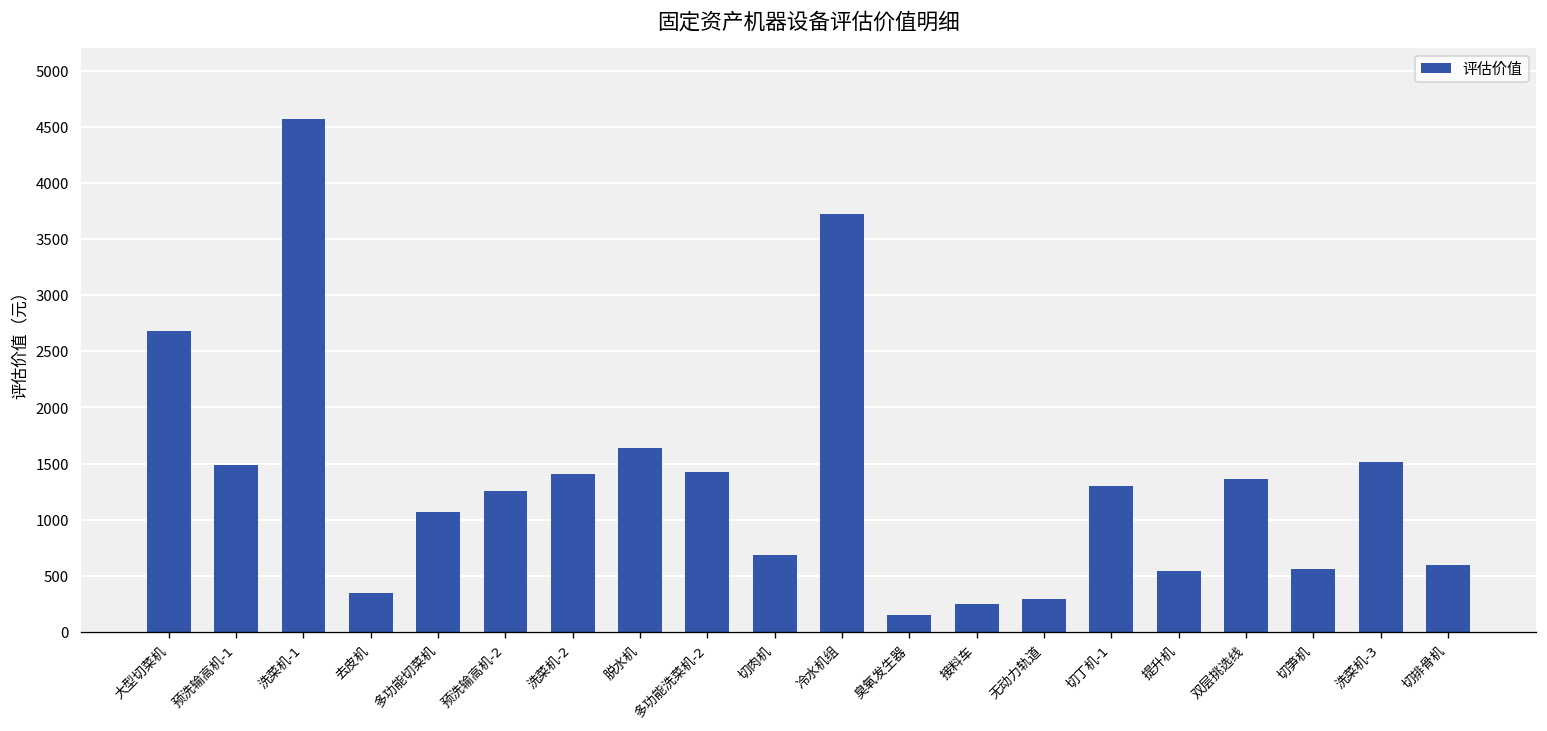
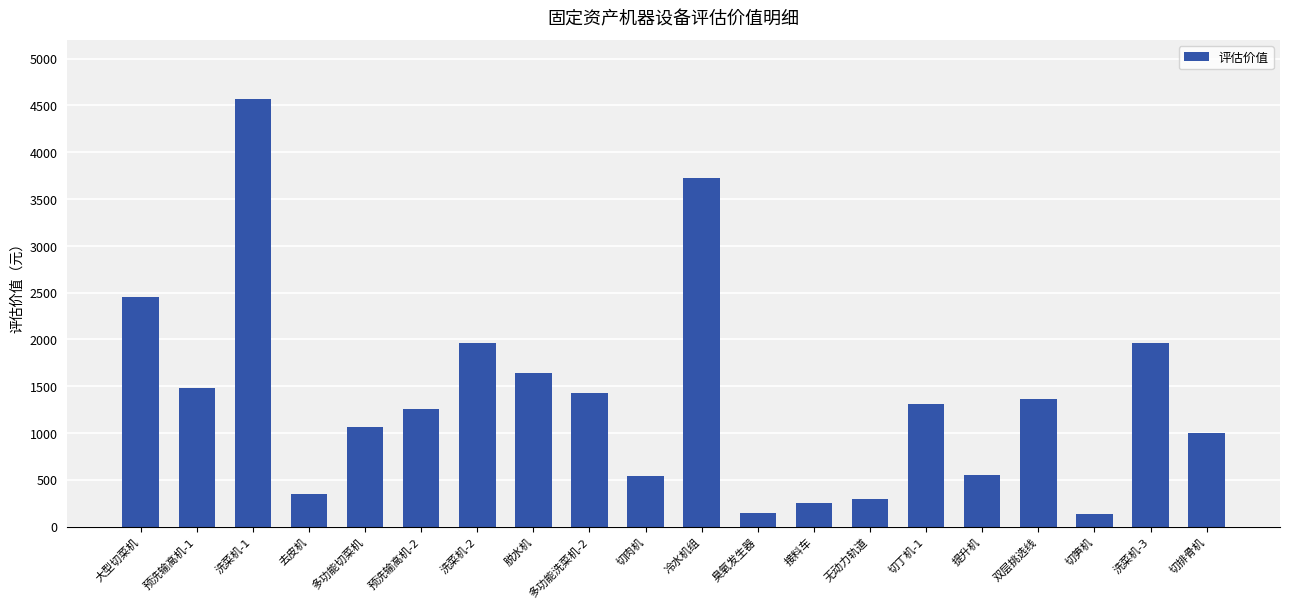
  {
-   "大型切菜机": 2700,
+   "大型切菜机": 2500,
    "预洗输高机-1": 1500,
    "洗菜机-1": 4600,
    "去皮机": 400,
    "多功能切菜机": 1100,
    "预洗输高机-2": 1300,
-   "洗菜机-2": 1400,
+   "洗菜机-2": 2000,
    "脱水机": 1600,
    "多功能洗菜机-2": 1400,
-   "切肉机": 700,
+   "切肉机": 500,
    "冷水机组": 3700,
    "臭氧发生器": 100,
    "接料车": 200,
    "无动力轨道": 300,
    "切丁机-1": 1300,
    "提升机": 500,
    "双层挑选线": 1400,
-   "切笋机": 600,
-   "洗菜机-3": 1500,
-   "切排骨机": 600
+   "切笋机": 100,
+   "洗菜机-3": 2000,
+   "切排骨机": 1000
  }
